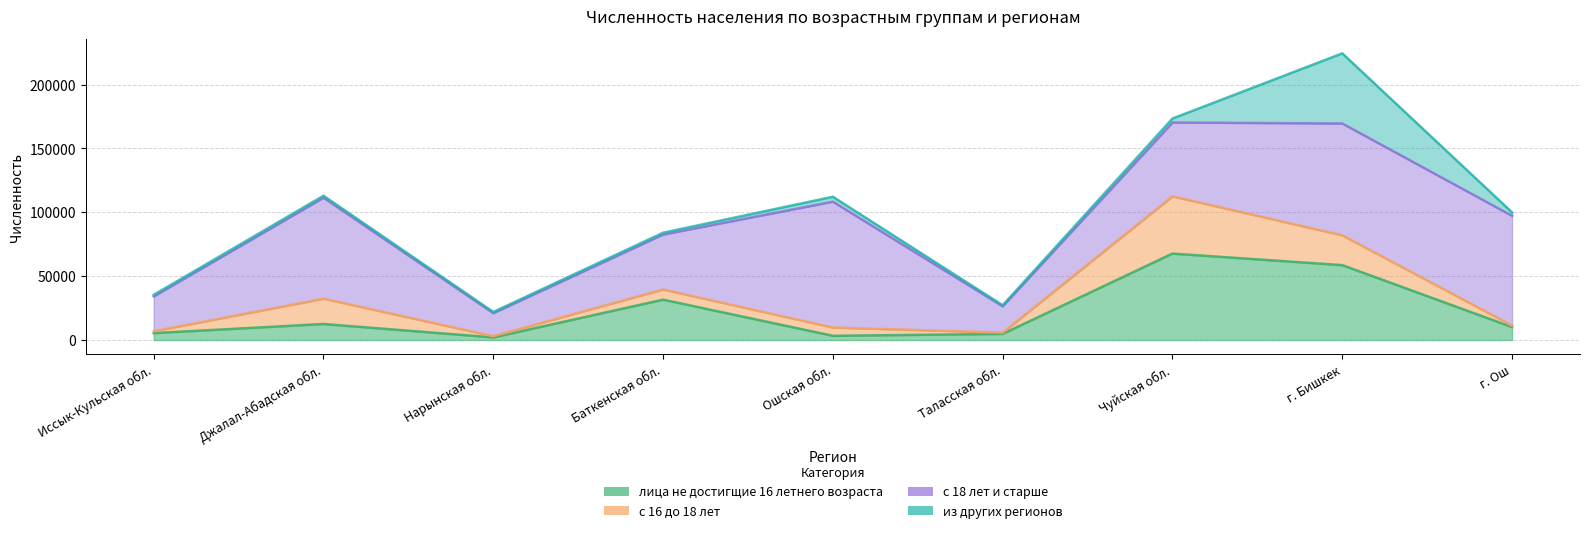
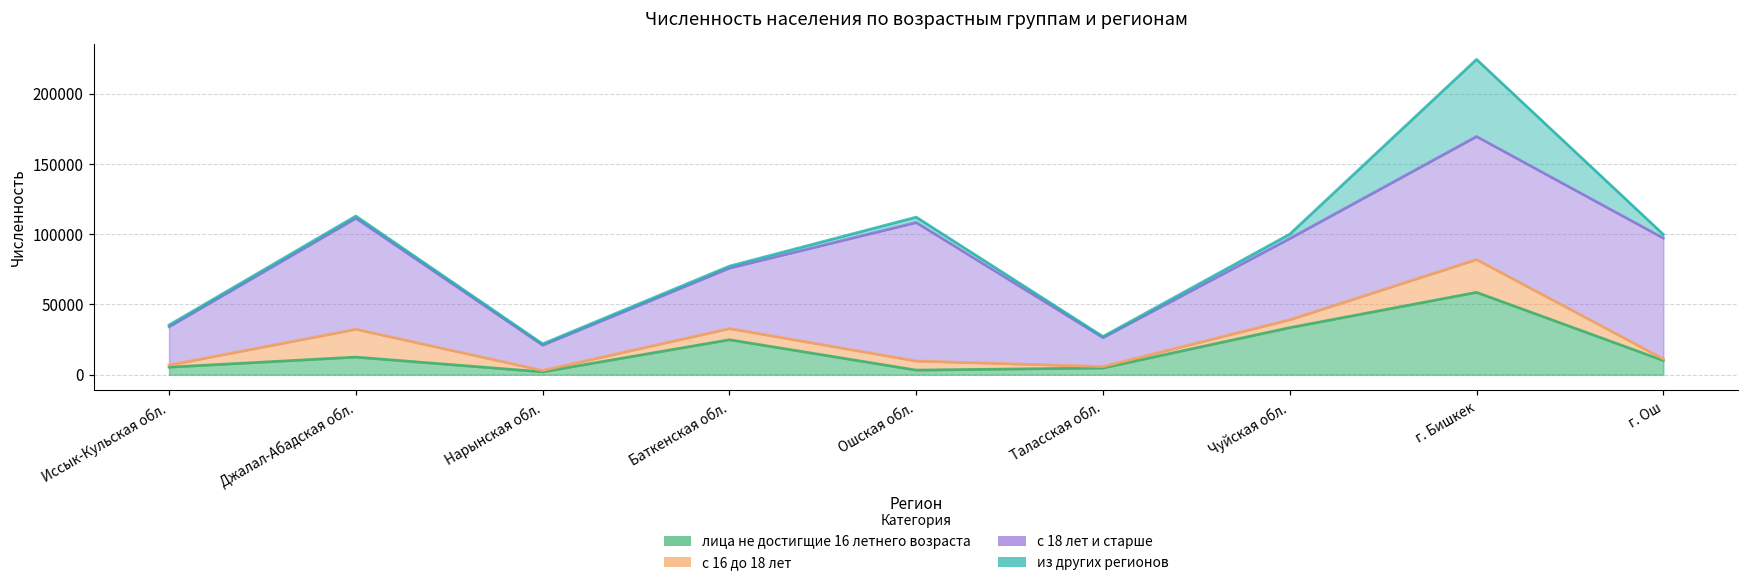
  {
    "лица не достигщие 16 летнего возраста": {
      "Джалал-Абадская обл.": 13000,
-     "Баткенская обл.": 32000,
+     "Баткенская обл.": 25000,
      "Ошская обл.": 3000,
-     "Чуйская обл.": 68000,
+     "Чуйская обл.": 34000,
      "г. Бишкек": 59000
    },
    "с 16 до 18 лет": {
      "Джалал-Абадская обл.": 20000,
      "Баткенская обл.": 8000,
      "Ошская обл.": 6000,
-     "Чуйская обл.": 45000,
+     "Чуйская обл.": 6000,
      "г. Бишкек": 23000
    },
    "с 18 лет и старше": {
      "Ошская обл.": 99000,
      "Чуйская обл.": 58000,
      "г. Бишкек": 88000,
      "г. Ош": 86000
    },
    "из других регионов": {
      "Ошская обл.": 4000,
      "Чуйская обл.": 3000,
      "г. Бишкек": 55000,
      "г. Ош": 3000
    }
  }
